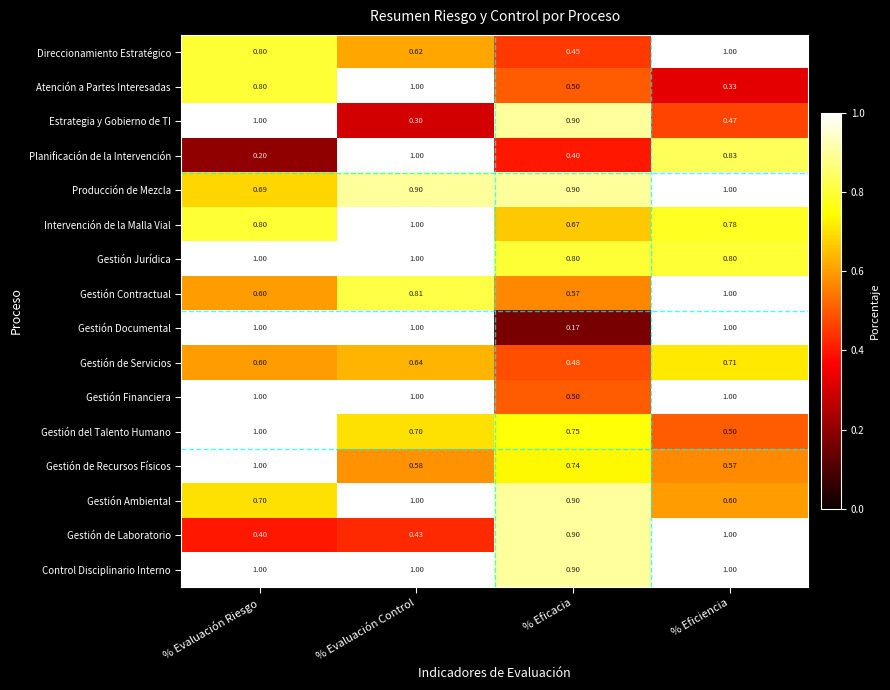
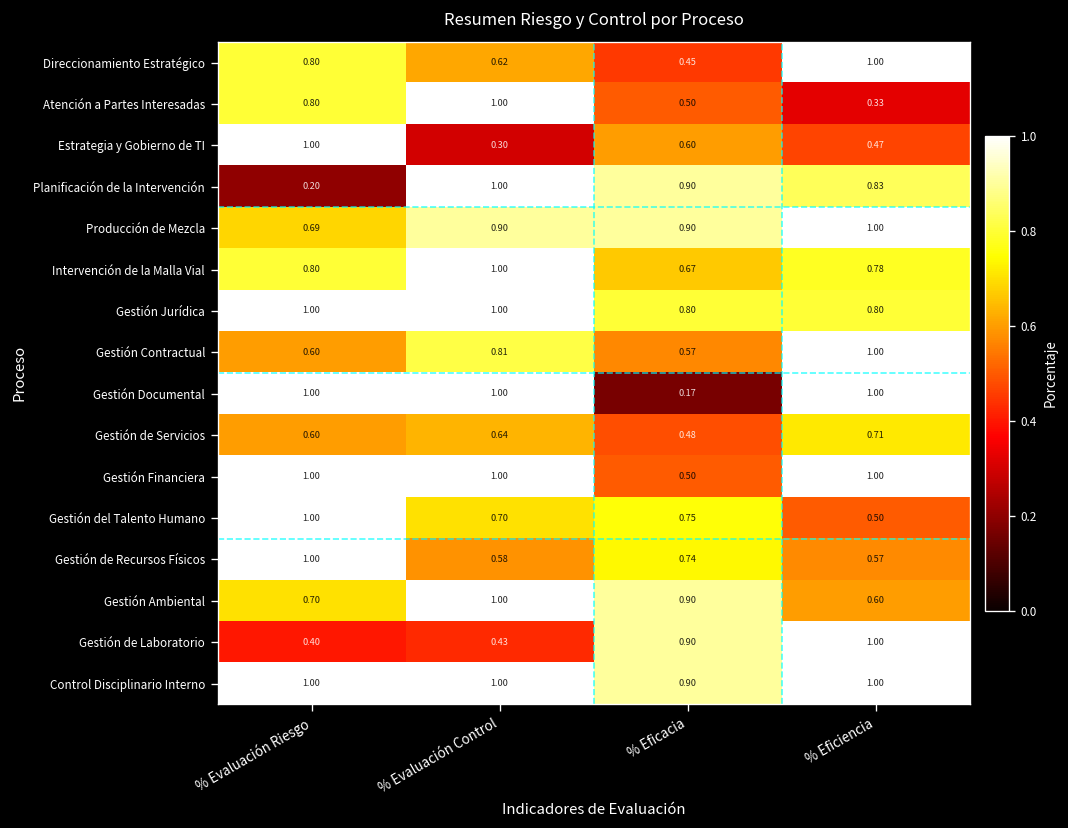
  {
    "Direccionamiento Estratégico": {
      "% Evaluación Riesgo": 0.80,
      "% Evaluación Control": 0.62,
      "% Eficacia": 0.45,
      "% Eficiencia": 1.00
    },
    "Atención a Partes Interesadas": {
      "% Evaluación Riesgo": 0.80,
      "% Evaluación Control": 1.00,
      "% Eficacia": 0.50,
      "% Eficiencia": 0.33
    },
    "Estrategia y Gobierno de TI": {
      "% Evaluación Riesgo": 1.00,
      "% Evaluación Control": 0.30,
-     "% Eficacia": 0.90,
+     "% Eficacia": 0.60,
      "% Eficiencia": 0.47
    },
    "Planificación de la Intervención": {
      "% Evaluación Riesgo": 0.20,
      "% Evaluación Control": 1.00,
-     "% Eficacia": 0.40,
+     "% Eficacia": 0.90,
      "% Eficiencia": 0.83
    },
    "Producción de Mezcla": {
      "% Evaluación Riesgo": 0.69,
      "% Evaluación Control": 0.90,
      "% Eficacia": 0.90,
      "% Eficiencia": 1.00
    },
    "Intervención de la Malla Vial": {
      "% Evaluación Riesgo": 0.80,
      "% Evaluación Control": 1.00,
      "% Eficacia": 0.67,
      "% Eficiencia": 0.78
    },
    "Gestión Jurídica": {
      "% Evaluación Riesgo": 1.00,
      "% Evaluación Control": 1.00,
      "% Eficacia": 0.80,
      "% Eficiencia": 0.80
    },
    "Gestión Contractual": {
      "% Evaluación Riesgo": 0.60,
      "% Evaluación Control": 0.81,
      "% Eficacia": 0.57,
      "% Eficiencia": 1.00
    },
    "Gestión Documental": {
      "% Evaluación Riesgo": 1.00,
      "% Evaluación Control": 1.00,
      "% Eficacia": 0.17,
      "% Eficiencia": 1.00
    },
    "Gestión de Servicios": {
      "% Evaluación Riesgo": 0.60,
      "% Evaluación Control": 0.64,
      "% Eficacia": 0.48,
      "% Eficiencia": 0.71
    },
    "Gestión Financiera": {
      "% Evaluación Riesgo": 1.00,
      "% Evaluación Control": 1.00,
      "% Eficacia": 0.50,
      "% Eficiencia": 1.00
    },
    "Gestión del Talento Humano": {
      "% Evaluación Riesgo": 1.00,
      "% Evaluación Control": 0.70,
      "% Eficacia": 0.75,
      "% Eficiencia": 0.50
    },
    "Gestión de Recursos Físicos": {
      "% Evaluación Riesgo": 1.00,
      "% Evaluación Control": 0.58,
      "% Eficacia": 0.74,
      "% Eficiencia": 0.57
    },
    "Gestión Ambiental": {
      "% Evaluación Riesgo": 0.70,
      "% Evaluación Control": 1.00,
      "% Eficacia": 0.90,
      "% Eficiencia": 0.60
    },
    "Gestión de Laboratorio": {
      "% Evaluación Riesgo": 0.40,
      "% Evaluación Control": 0.43,
      "% Eficacia": 0.90,
      "% Eficiencia": 1.00
    },
    "Control Disciplinario Interno": {
      "% Evaluación Riesgo": 1.00,
      "% Evaluación Control": 1.00,
      "% Eficacia": 0.90,
      "% Eficiencia": 1.00
    }
  }
